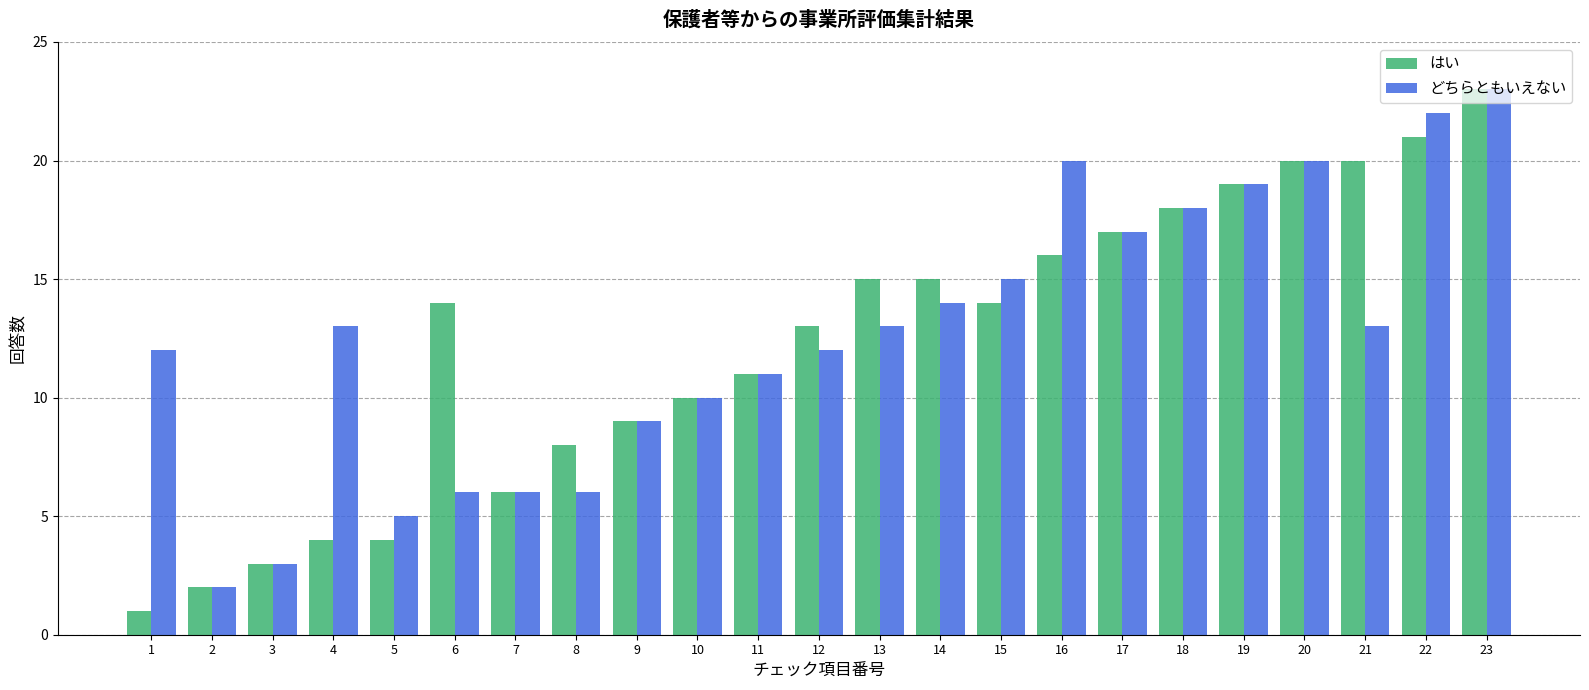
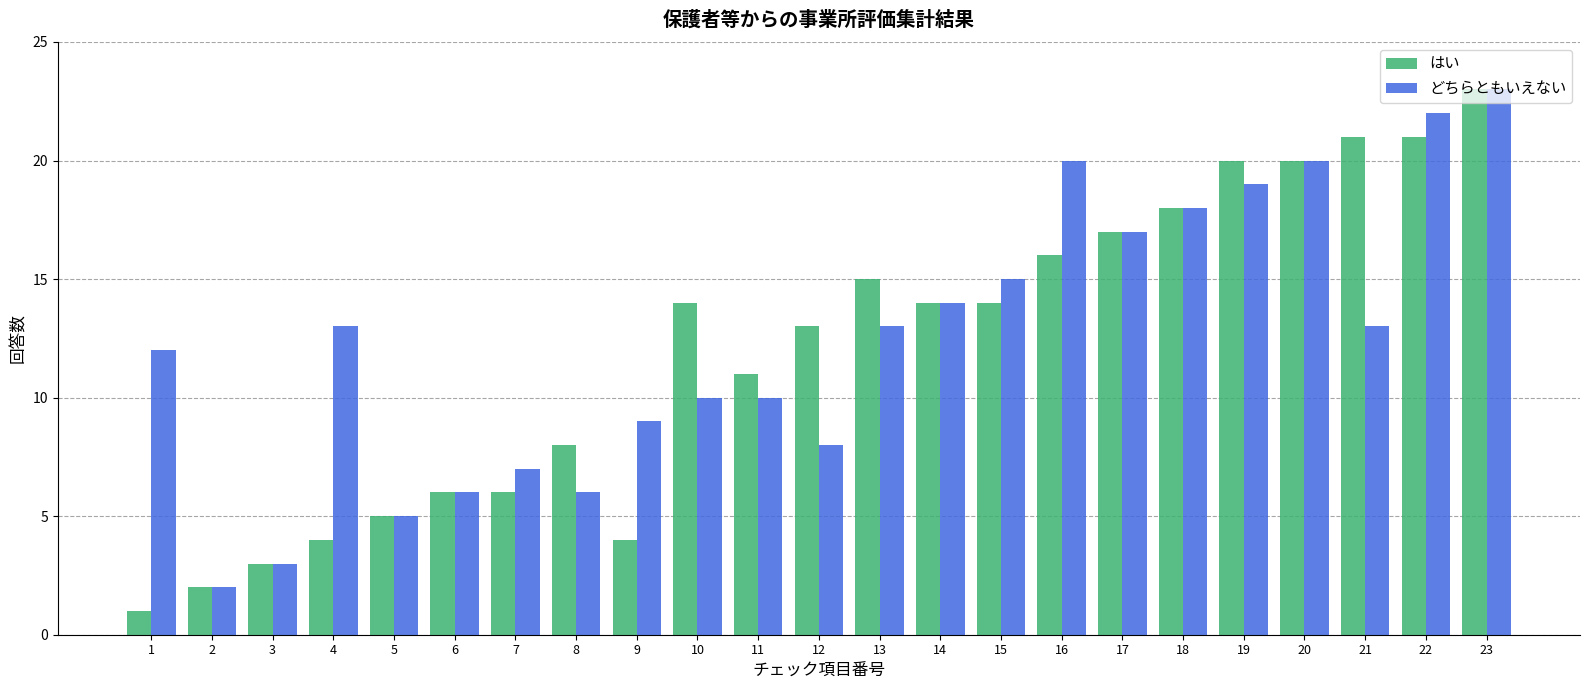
  {
    "はい": {
      "1": 1,
      "2": 2,
      "3": 3,
      "4": 4,
-     "5": 4,
-     "6": 14,
+     "5": 5,
+     "6": 6,
      "7": 6,
      "8": 8,
-     "9": 9,
-     "10": 10,
+     "9": 4,
+     "10": 14,
      "11": 11,
      "12": 13,
      "13": 15,
-     "14": 15,
+     "14": 14,
      "15": 14,
      "16": 16,
      "17": 17,
      "18": 18,
-     "19": 19,
+     "19": 20,
      "20": 20,
-     "21": 20,
+     "21": 21,
      "22": 21
    },
    "どちらともいえない": {
      "1": 12,
      "2": 2,
      "3": 3,
      "4": 13,
      "5": 5,
      "6": 6,
-     "7": 6,
+     "7": 7,
      "8": 6,
      "9": 9,
      "10": 10,
-     "11": 11,
-     "12": 12,
+     "11": 10,
+     "12": 8,
      "13": 13,
      "14": 14,
      "15": 15,
      "16": 20,
      "17": 17,
      "18": 18,
      "19": 19,
      "20": 20,
      "21": 13,
      "22": 22
    }
  }
